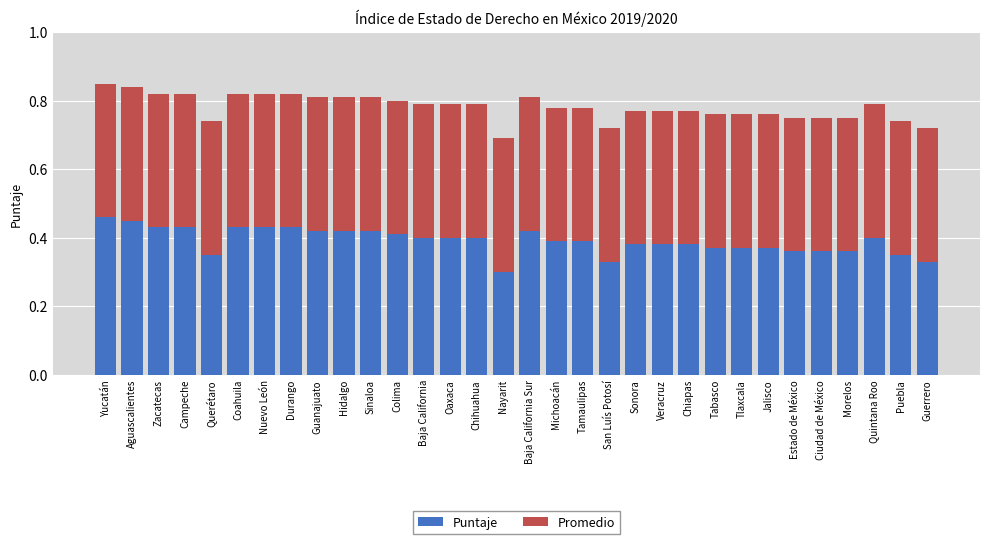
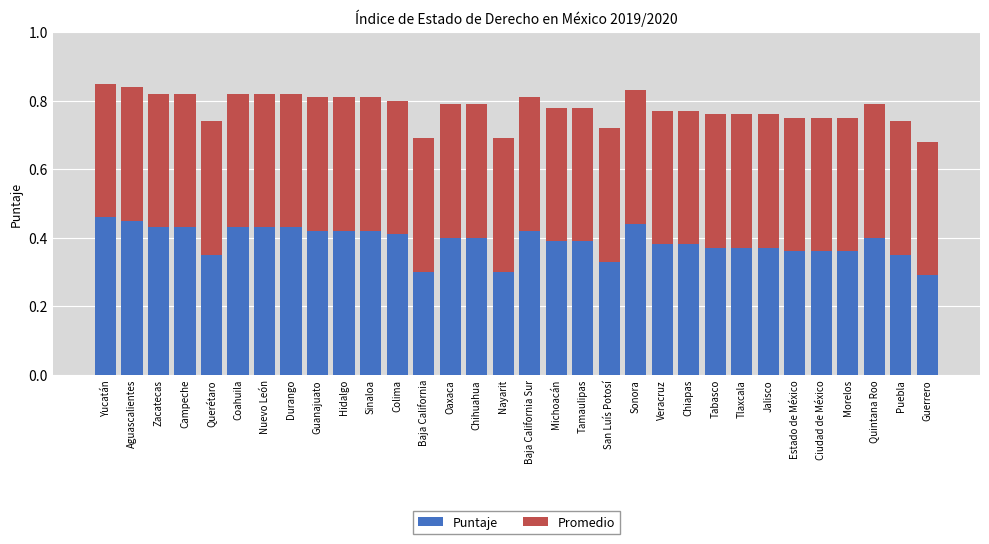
  {
    "Puntaje": {
      "Yucatán": 0.46,
      "Aguascalientes": 0.45,
      "Zacatecas": 0.43,
      "Campeche": 0.43,
      "Querétaro": 0.35,
      "Coahuila": 0.43,
      "Nuevo León": 0.43,
      "Durango": 0.43,
      "Guanajuato": 0.42,
      "Hidalgo": 0.42,
      "Sinaloa": 0.42,
      "Colima": 0.41,
-     "Baja California": 0.4,
+     "Baja California": 0.3,
      "Oaxaca": 0.40,
      "Chihuahua": 0.40,
      "Nayarit": 0.30,
      "Baja California Sur": 0.42,
      "Michoacán": 0.39,
      "Tamaulipas": 0.39,
      "San Luís Potosí": 0.33,
-     "Sonora": 0.38,
+     "Sonora": 0.44,
      "Veracruz": 0.38,
      "Chiapas": 0.38,
      "Tabasco": 0.37,
      "Tlaxcala": 0.37,
      "Jalisco": 0.37,
      "Estado de México": 0.36,
      "Ciudad de México": 0.36,
      "Morelos": 0.36,
      "Quintana Roo": 0.40,
      "Puebla": 0.35,
-     "Guerrero": 0.33
+     "Guerrero": 0.29
    },
    "Promedio": {
      "Yucatán": 0.39,
      "Aguascalientes": 0.39,
      "Zacatecas": 0.39,
      "Campeche": 0.39,
      "Querétaro": 0.39,
      "Coahuila": 0.39,
      "Nuevo León": 0.39,
      "Durango": 0.39,
      "Guanajuato": 0.39,
      "Hidalgo": 0.39,
      "Sinaloa": 0.39,
      "Colima": 0.39,
      "Baja California": 0.39,
      "Oaxaca": 0.39,
      "Chihuahua": 0.39,
      "Nayarit": 0.39,
      "Baja California Sur": 0.39,
      "Michoacán": 0.39,
      "Tamaulipas": 0.39,
      "San Luís Potosí": 0.39,
      "Sonora": 0.39,
      "Veracruz": 0.39,
      "Chiapas": 0.39,
      "Tabasco": 0.39,
      "Tlaxcala": 0.39,
      "Jalisco": 0.39,
      "Estado de México": 0.39,
      "Ciudad de México": 0.39,
      "Morelos": 0.39,
      "Quintana Roo": 0.39,
      "Puebla": 0.39,
      "Guerrero": 0.39
    }
  }
